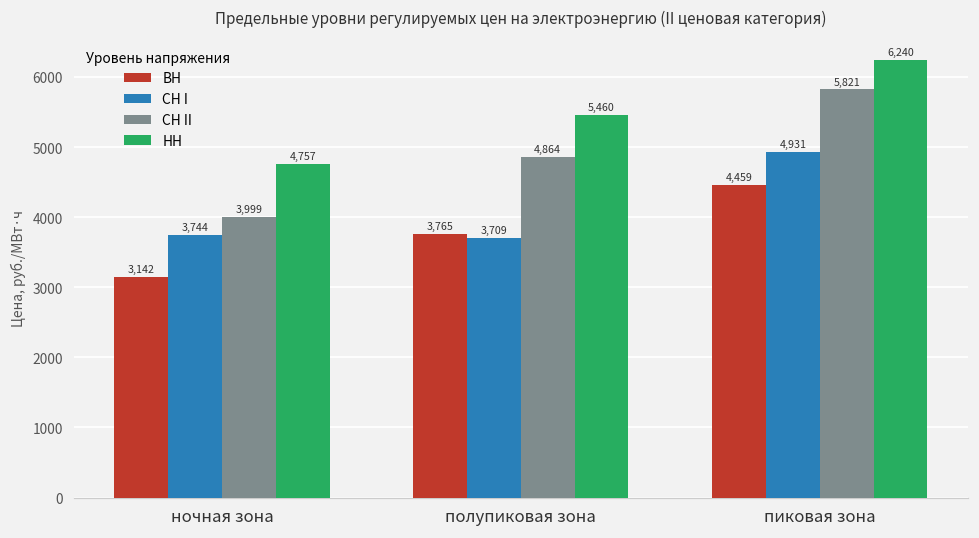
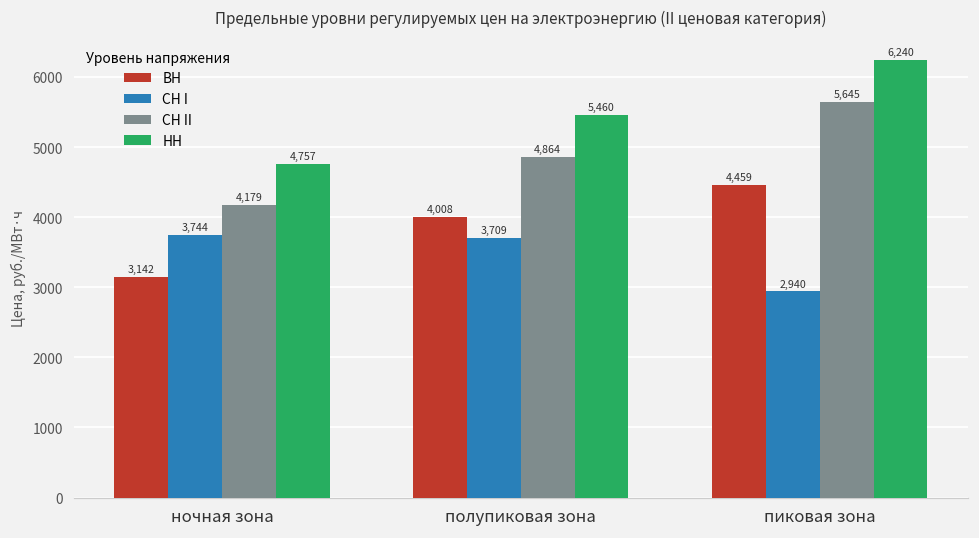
  {
    "ВН": {
      "ночная зона": "3,142",
-     "полупиковая зона": "3,765",
+     "полупиковая зона": "4,008",
      "пиковая зона": "4,459"
    },
    "СН I": {
      "ночная зона": "3,744",
      "полупиковая зона": "3,709",
-     "пиковая зона": "4,931"
+     "пиковая зона": "2,940"
    },
    "СН II": {
-     "ночная зона": "3,999",
+     "ночная зона": "4,179",
      "полупиковая зона": "4,864",
-     "пиковая зона": "5,821"
+     "пиковая зона": "5,645"
    },
    "НН": {
      "ночная зона": "4,757",
      "полупиковая зона": "5,460",
      "пиковая зона": "6,240"
    }
  }
